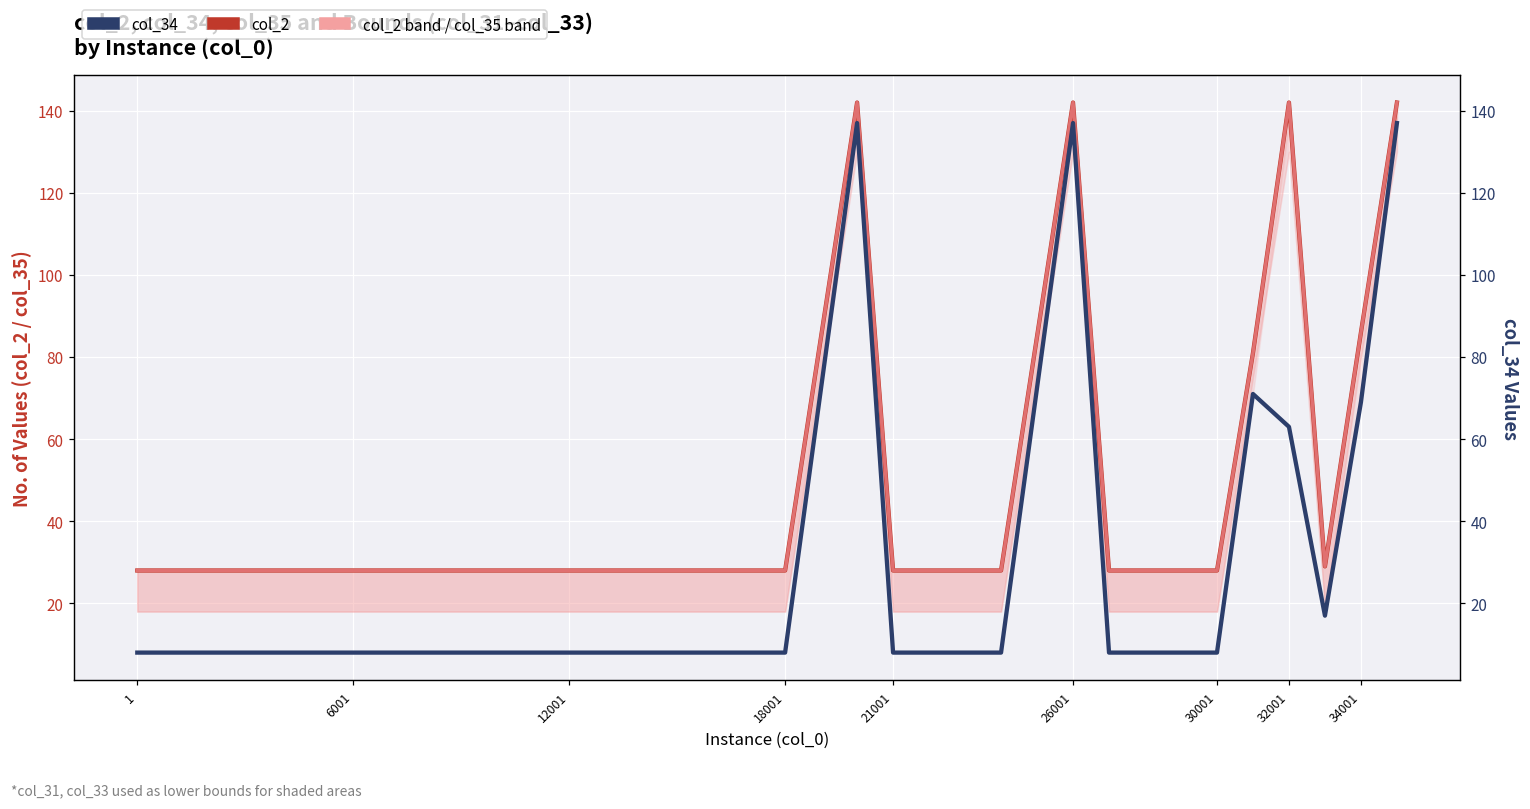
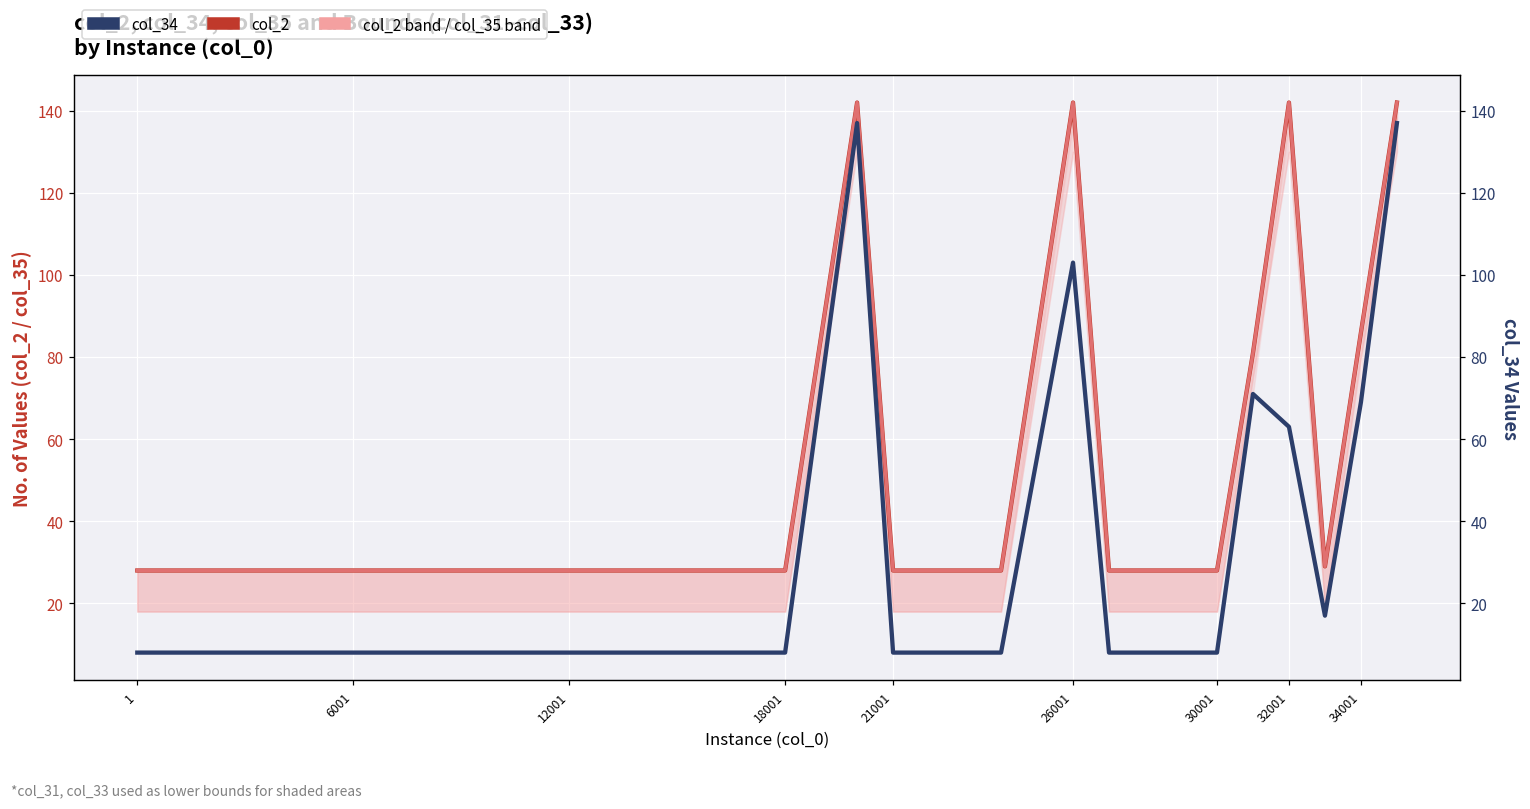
  {
    "col_34": {
      "1": 8,
      "6001": 8,
      "12001": 8,
      "18001": 8,
      "21001": 8,
-     "26001": 137,
+     "26001": 103,
      "30001": 8,
      "32001": 63,
      "34001": 69
    }
  }
